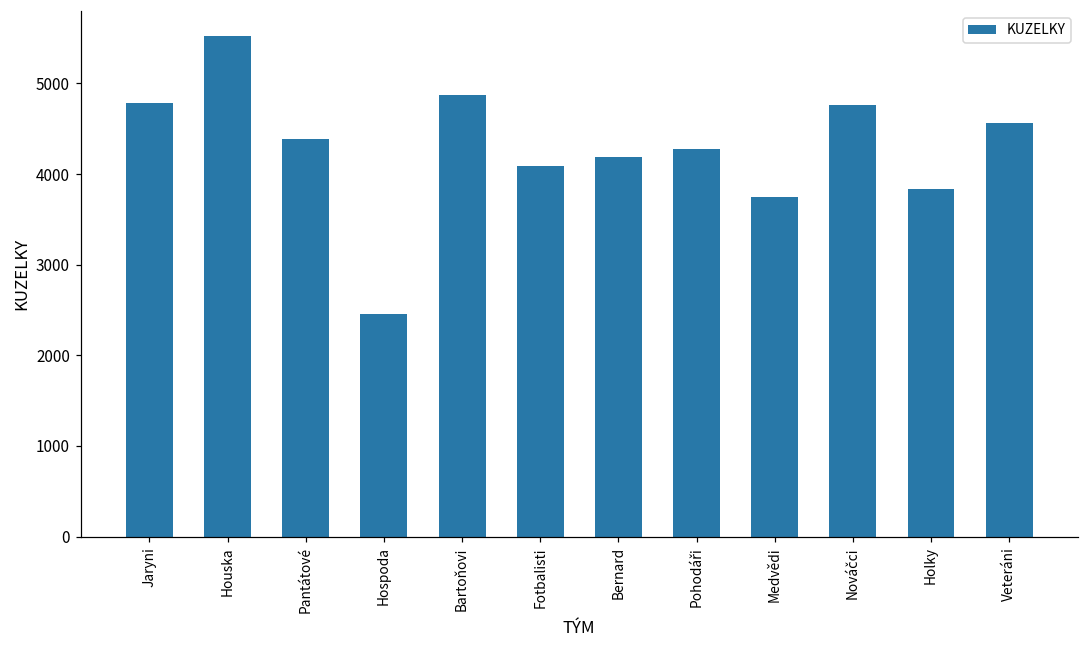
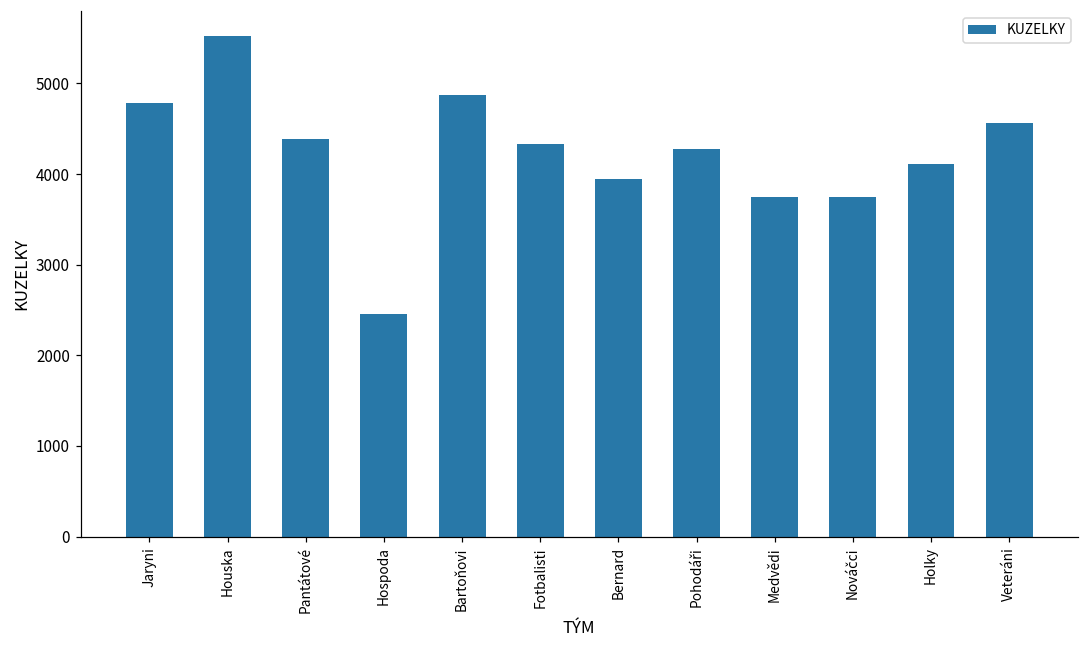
  {
    "Jaryni": 4800,
    "Houska": 5500,
    "Pantátové": 4400,
    "Hospoda": 2500,
    "Bartoňovi": 4900,
-   "Fotbalisti": 4100,
-   "Bernard": 4200,
+   "Fotbalisti": 4300,
+   "Bernard": 3900,
    "Pohodáři": 4300,
    "Medvědi": 3800,
-   "Nováčci": 4800,
-   "Holky": 3800,
+   "Nováčci": 3800,
+   "Holky": 4100,
    "Veteráni": 4600
  }
